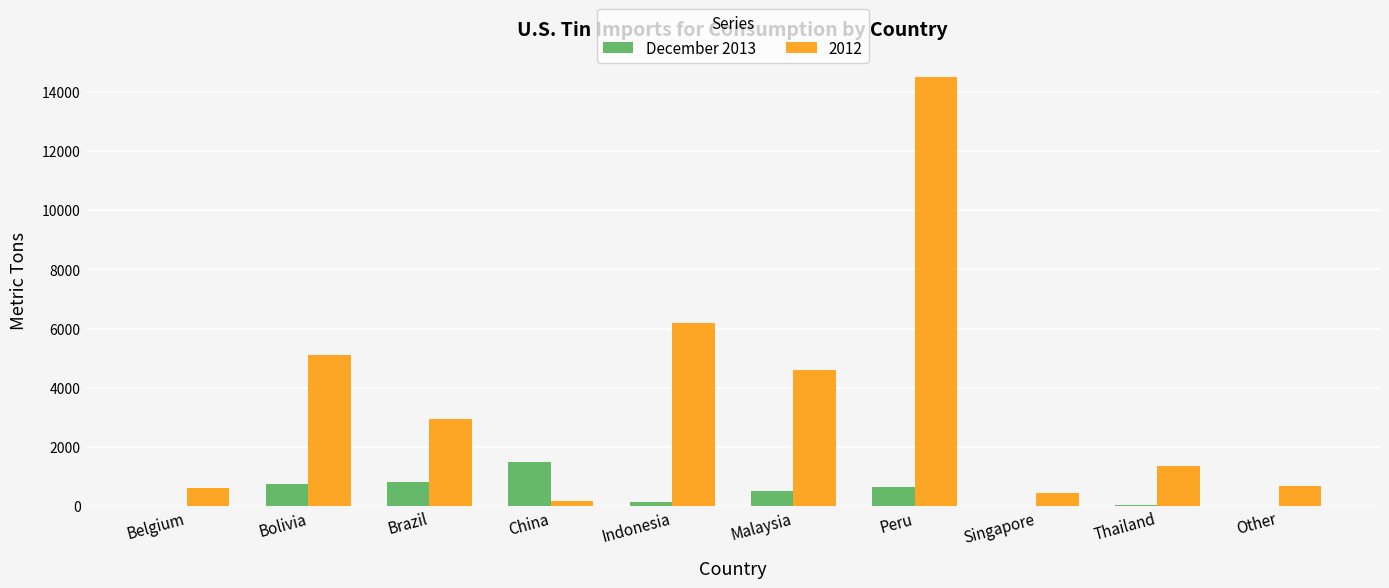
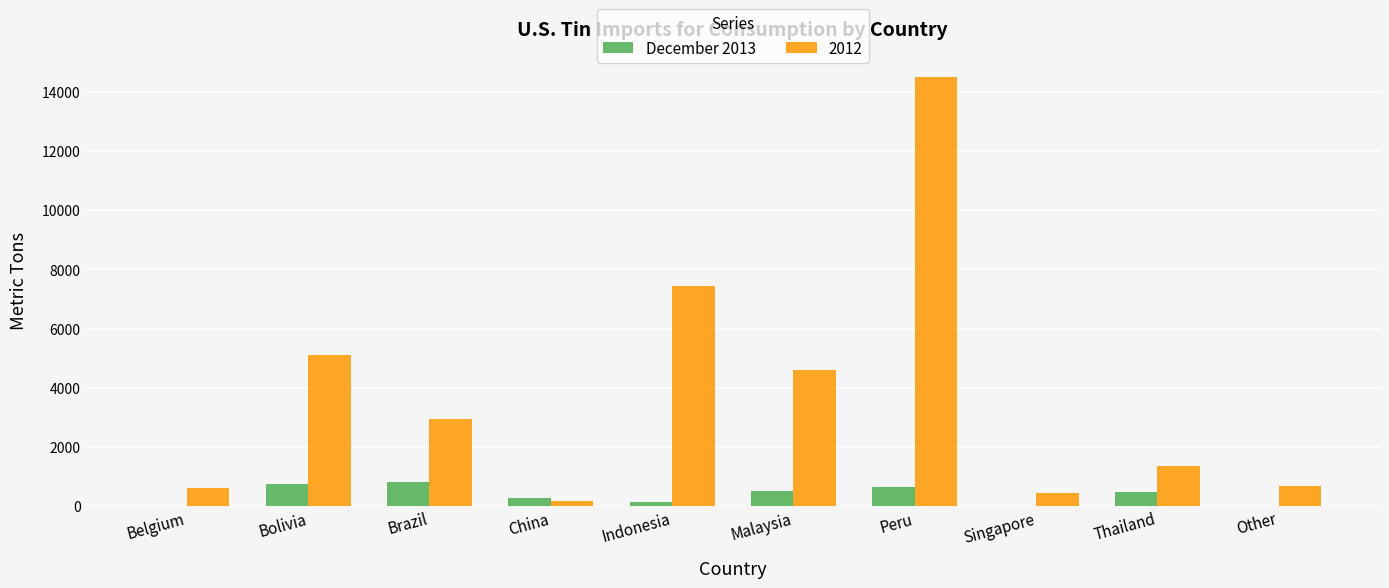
  {
    "December 2013": {
      "Belgium": 0,
      "Bolivia": 800,
      "Brazil": 800,
-     "China": 1500,
+     "China": 300,
      "Indonesia": 100,
      "Malaysia": 500,
      "Peru": 600,
      "Singapore": 0,
-     "Thailand": 100
+     "Thailand": 500
    },
    "2012": {
      "Belgium": 600,
      "Bolivia": 5100,
      "Brazil": 2900,
      "China": 200,
-     "Indonesia": 6200,
+     "Indonesia": 7400,
      "Malaysia": 4600,
      "Peru": 14500,
      "Singapore": 400,
      "Thailand": 1400,
      "Other": 700
    }
  }
